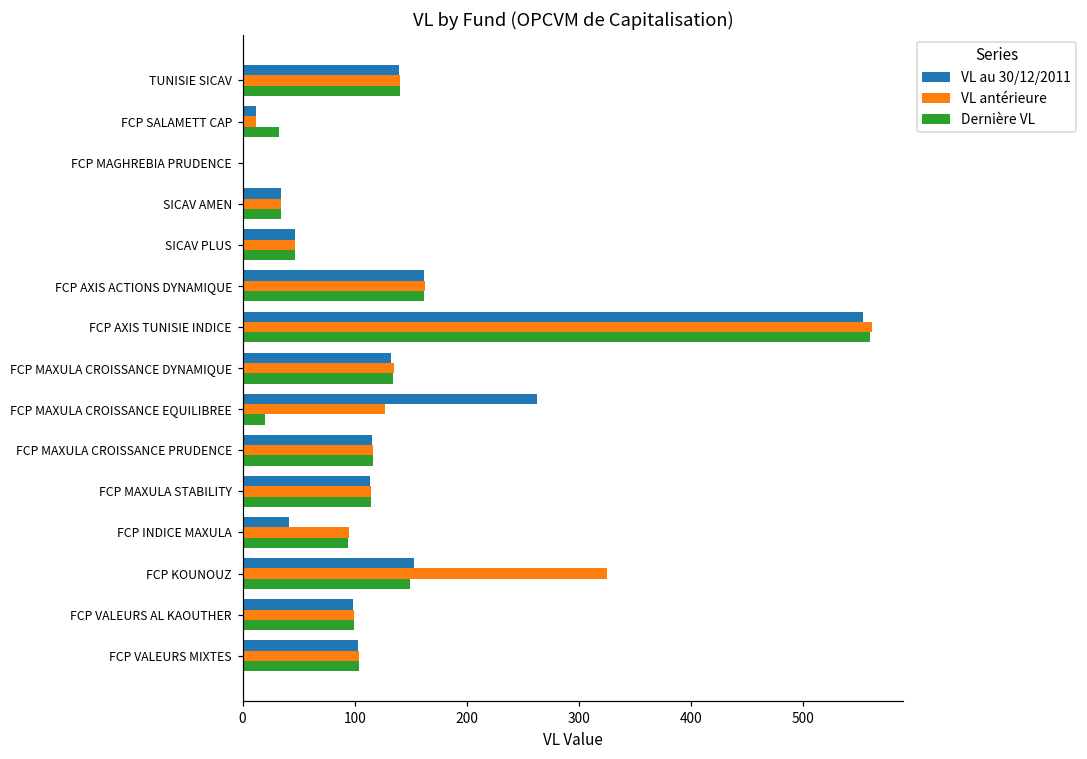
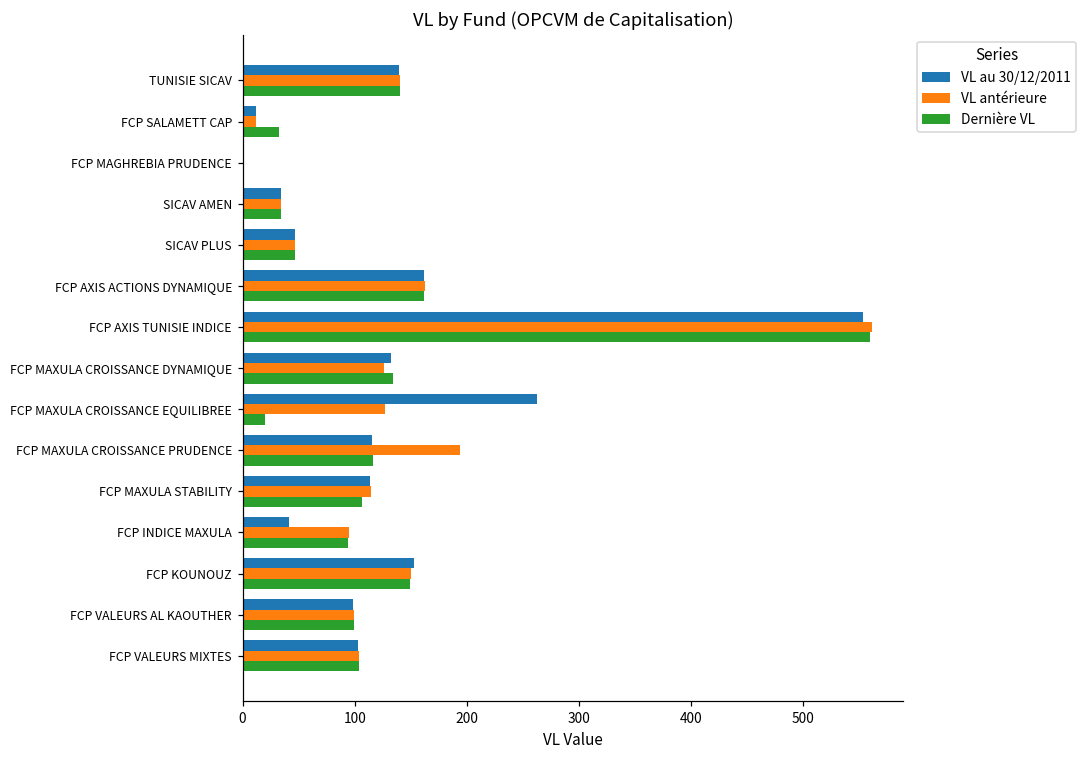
  {
    "VL au 30/12/2011": {
      "TUNISIE SICAV": 139,
      "FCP SALAMETT CAP": 12,
      "SICAV AMEN": 34,
      "SICAV PLUS": 46,
      "FCP AXIS ACTIONS DYNAMIQUE": 162,
      "FCP AXIS TUNISIE INDICE": 553,
      "FCP MAXULA CROISSANCE DYNAMIQUE": 133,
      "FCP MAXULA CROISSANCE EQUILIBREE": 262,
      "FCP MAXULA CROISSANCE PRUDENCE": 116,
      "FCP MAXULA STABILITY": 114,
      "FCP INDICE MAXULA": 41,
      "FCP KOUNOUZ": 153,
      "FCP VALEURS AL KAOUTHER": 99,
      "FCP VALEURS MIXTES": 103
    },
    "VL antérieure": {
      "TUNISIE SICAV": 140,
      "FCP SALAMETT CAP": 12,
      "SICAV AMEN": 34,
      "SICAV PLUS": 46,
      "FCP AXIS ACTIONS DYNAMIQUE": 162,
      "FCP AXIS TUNISIE INDICE": 561,
-     "FCP MAXULA CROISSANCE DYNAMIQUE": 135,
+     "FCP MAXULA CROISSANCE DYNAMIQUE": 126,
      "FCP MAXULA CROISSANCE EQUILIBREE": 127,
-     "FCP MAXULA CROISSANCE PRUDENCE": 117,
+     "FCP MAXULA CROISSANCE PRUDENCE": 194,
      "FCP MAXULA STABILITY": 115,
      "FCP INDICE MAXULA": 95,
-     "FCP KOUNOUZ": 325,
+     "FCP KOUNOUZ": 150,
      "FCP VALEURS AL KAOUTHER": 100,
      "FCP VALEURS MIXTES": 103
    },
    "Dernière VL": {
      "TUNISIE SICAV": 140,
      "FCP SALAMETT CAP": 32,
      "SICAV AMEN": 34,
      "SICAV PLUS": 46,
      "FCP AXIS ACTIONS DYNAMIQUE": 162,
      "FCP AXIS TUNISIE INDICE": 560,
      "FCP MAXULA CROISSANCE DYNAMIQUE": 134,
      "FCP MAXULA CROISSANCE EQUILIBREE": 20,
      "FCP MAXULA CROISSANCE PRUDENCE": 116,
-     "FCP MAXULA STABILITY": 114,
+     "FCP MAXULA STABILITY": 106,
      "FCP INDICE MAXULA": 94,
      "FCP KOUNOUZ": 150,
      "FCP VALEURS AL KAOUTHER": 99,
      "FCP VALEURS MIXTES": 103
    }
  }
